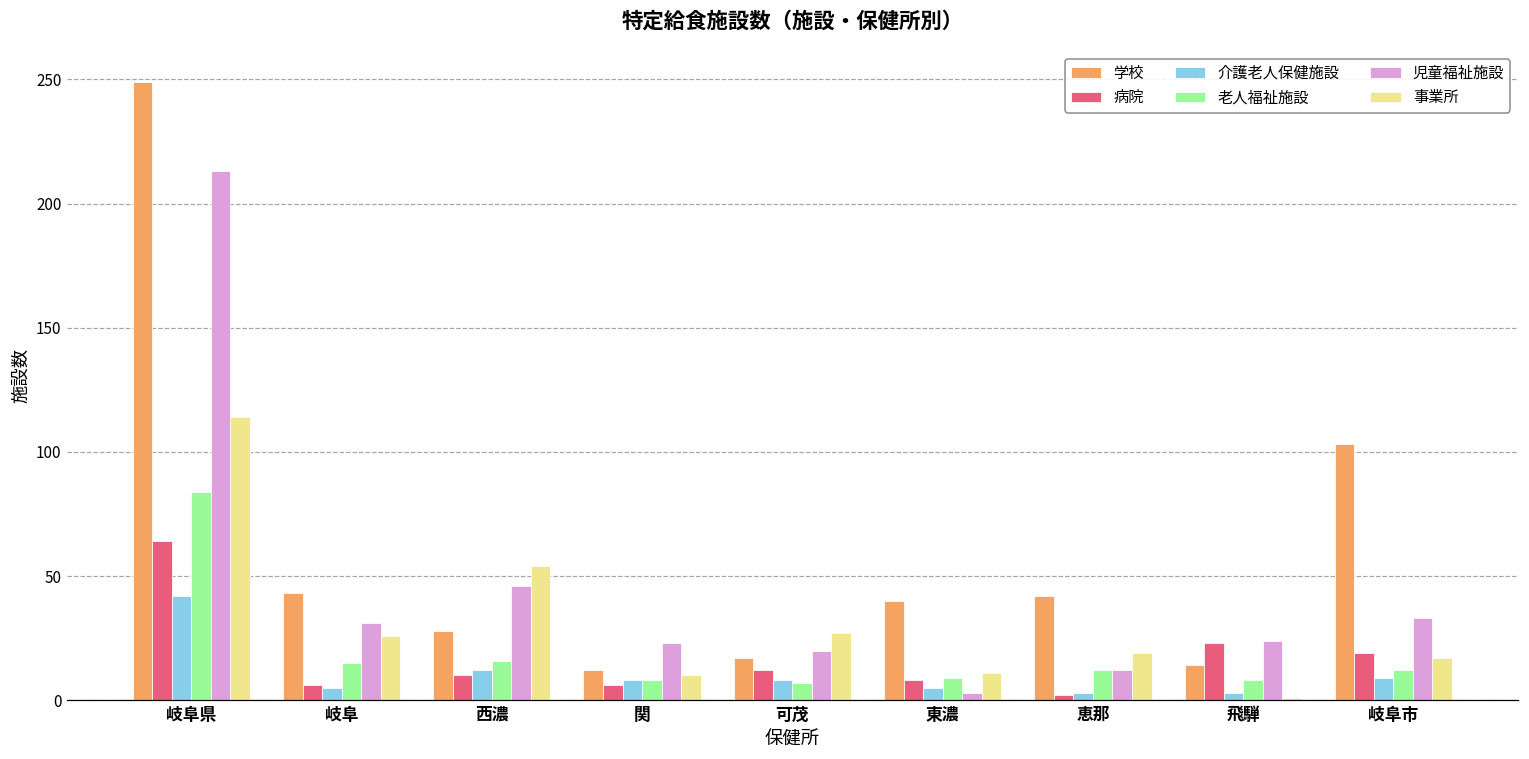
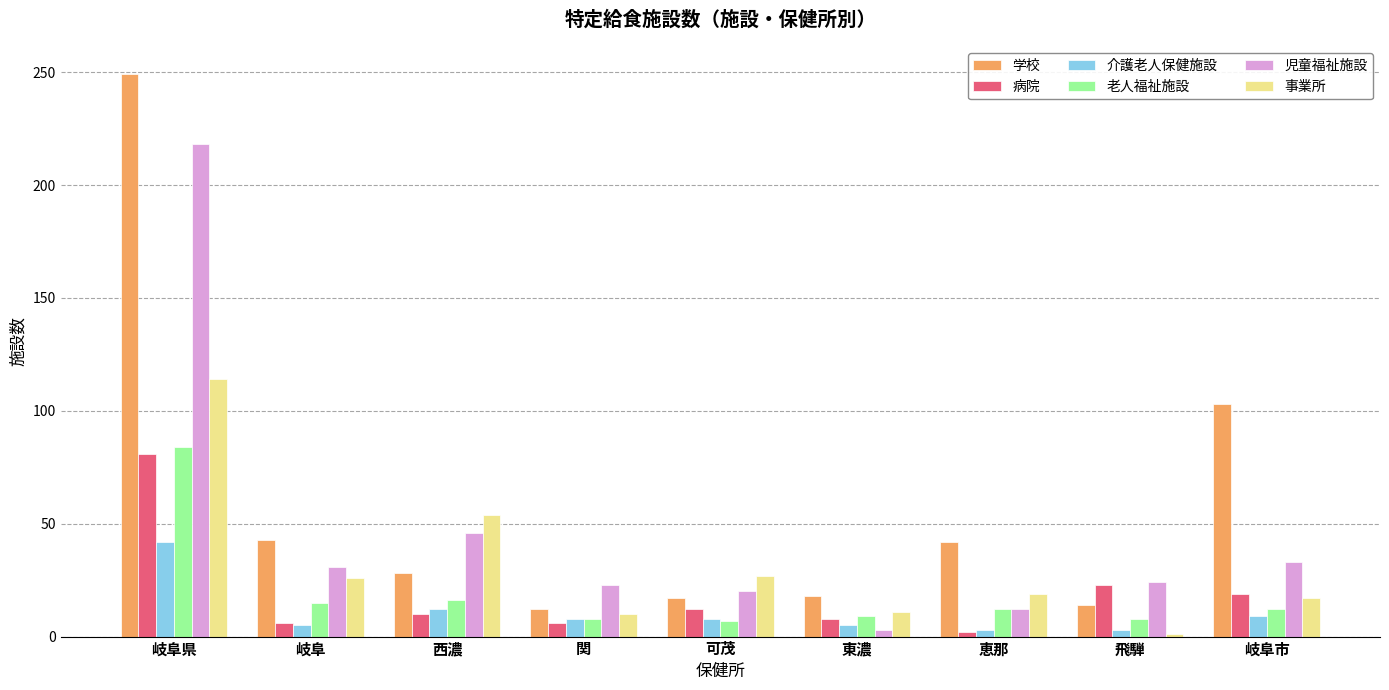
  {
    "学校": {
      "岐阜県": 249,
      "岐阜": 43,
      "西濃": 28,
      "関": 12,
      "可茂": 17,
-     "東濃": 40,
+     "東濃": 18,
      "恵那": 42,
      "飛騨": 14,
      "岐阜市": 103
    },
    "病院": {
-     "岐阜県": 64,
+     "岐阜県": 81,
      "岐阜": 6,
      "西濃": 10,
      "関": 6,
      "可茂": 12,
      "東濃": 8,
      "恵那": 2,
      "飛騨": 23,
      "岐阜市": 19
    },
    "介護老人保健施設": {
      "岐阜県": 42,
      "岐阜": 5,
      "西濃": 12,
      "関": 8,
      "可茂": 8,
      "東濃": 5,
      "恵那": 3,
      "飛騨": 3,
      "岐阜市": 9
    },
    "老人福祉施設": {
      "岐阜県": 84,
      "岐阜": 15,
      "西濃": 16,
      "関": 8,
      "可茂": 7,
      "東濃": 9,
      "恵那": 12,
      "飛騨": 8,
      "岐阜市": 12
    },
    "児童福祉施設": {
-     "岐阜県": 213,
+     "岐阜県": 218,
      "岐阜": 31,
      "西濃": 46,
      "関": 23,
      "可茂": 20,
      "東濃": 3,
      "恵那": 12,
      "飛騨": 24,
      "岐阜市": 33
    },
    "事業所": {
      "岐阜県": 114,
      "岐阜": 26,
      "西濃": 54,
      "関": 10,
      "可茂": 27,
      "東濃": 11,
      "恵那": 19,
      "岐阜市": 17
    }
  }
